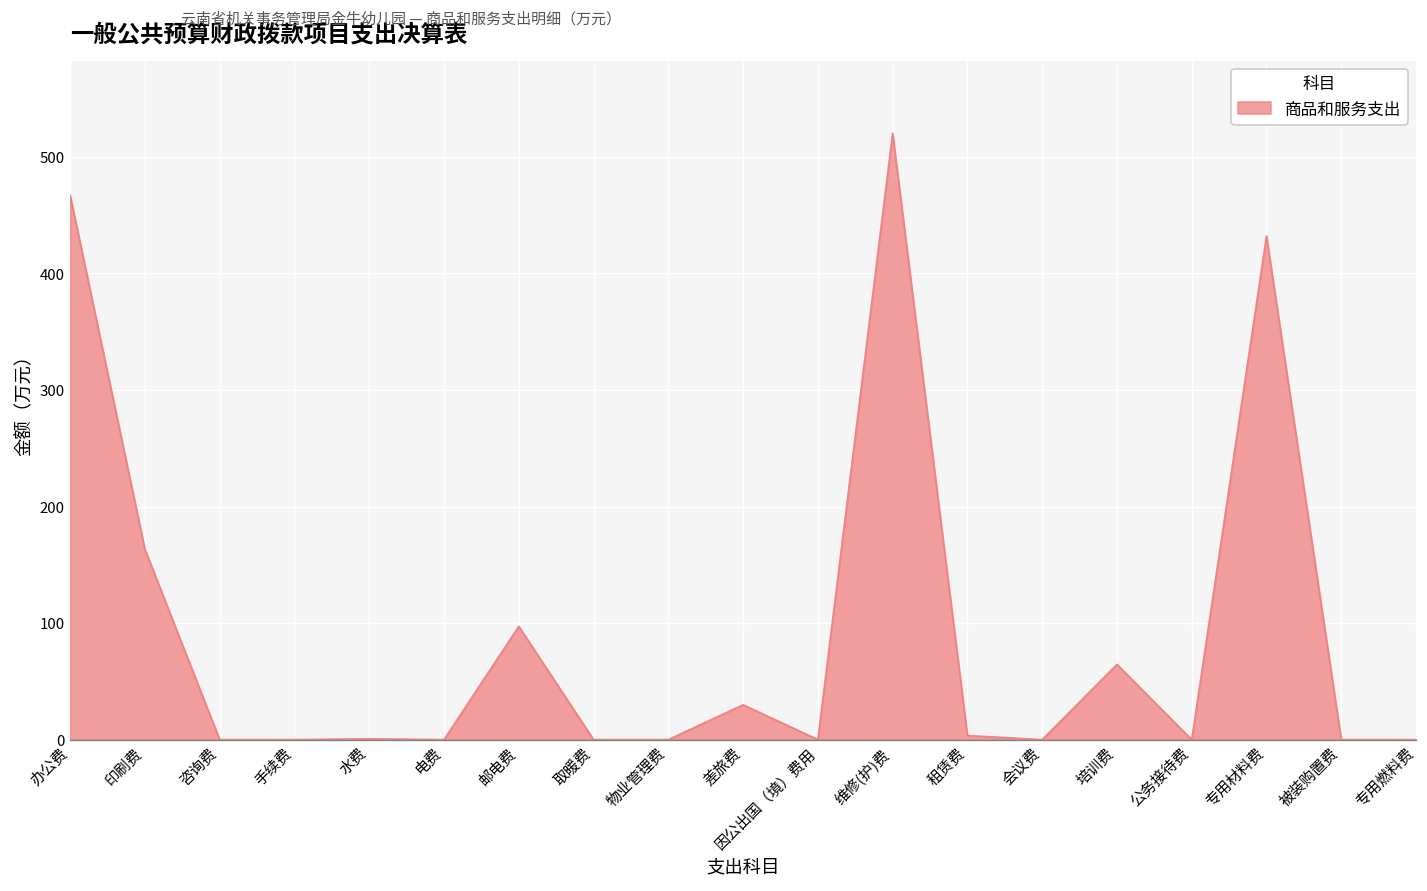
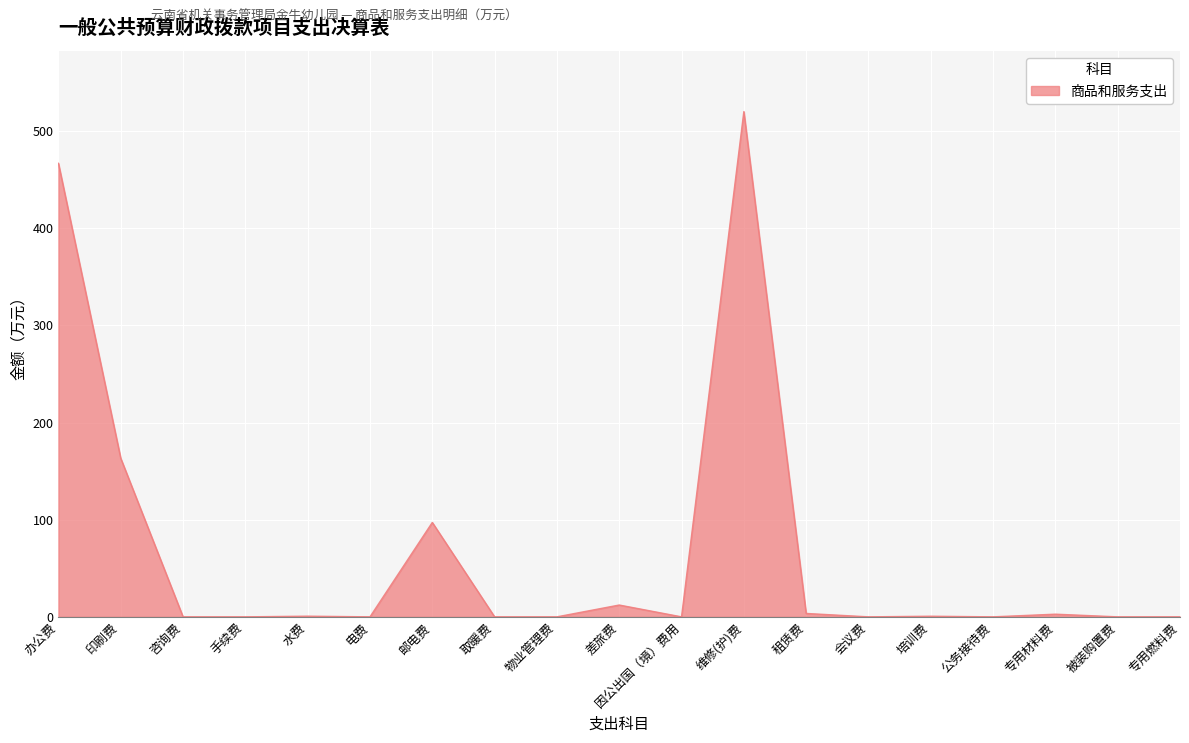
  {
    "办公费": 470,
    "印刷费": 160,
    "咨询费": 0,
    "手续费": 0,
    "水费": 0,
    "电费": 0,
    "邮电费": 100,
    "取暖费": 0,
    "物业管理费": 0,
-   "差旅费": 30,
+   "差旅费": 10,
    "因公出国（境）费用": 0,
    "维修(护)费": 520,
    "租赁费": 0,
    "会议费": 0,
-   "培训费": 60,
+   "培训费": 0,
    "公务接待费": 0,
-   "专用材料费": 430,
+   "专用材料费": 0,
    "被装购置费": 0,
    "专用燃料费": 0
  }
